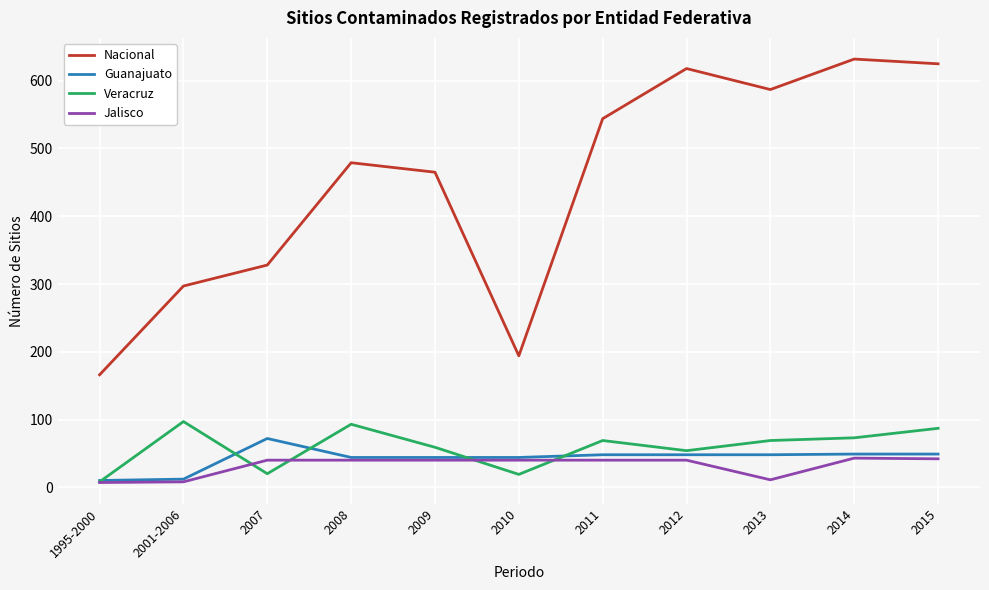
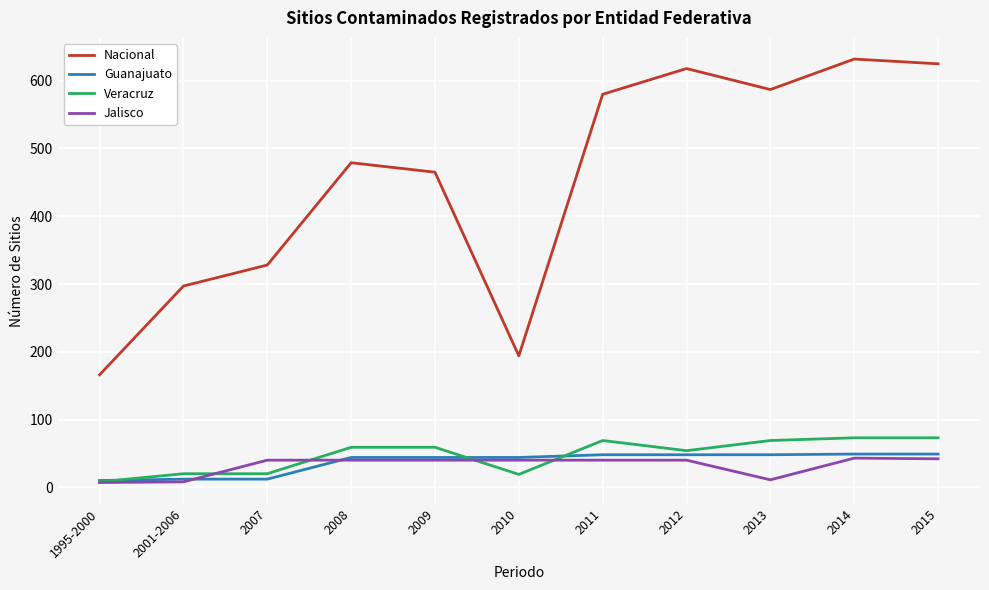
  {
    "Nacional": {
      "1995-2000": 170,
      "2001-2006": 300,
      "2007": 330,
      "2008": 480,
      "2009": 470,
      "2010": 190,
-     "2011": 540,
+     "2011": 580,
      "2012": 620,
      "2013": 590,
      "2014": 630,
      "2015": 630
    },
    "Guanajuato": {
      "2001-2006": 10,
-     "2007": 70,
+     "2007": 10,
      "2008": 40,
      "2009": 40,
      "2010": 40,
      "2011": 50,
      "2012": 50,
      "2013": 50,
      "2014": 50,
      "2015": 50
    },
    "Veracruz": {
-     "2001-2006": 100,
+     "2001-2006": 20,
      "2007": 20,
-     "2008": 90,
+     "2008": 60,
      "2009": 60,
      "2010": 20,
      "2011": 70,
      "2012": 50,
      "2013": 70,
      "2014": 70,
-     "2015": 90
+     "2015": 70
    },
    "Jalisco": {
      "2001-2006": 10,
      "2007": 40,
      "2008": 40,
      "2009": 40,
      "2010": 40,
      "2011": 40,
      "2012": 40,
      "2013": 10,
      "2014": 40,
      "2015": 40
    }
  }
